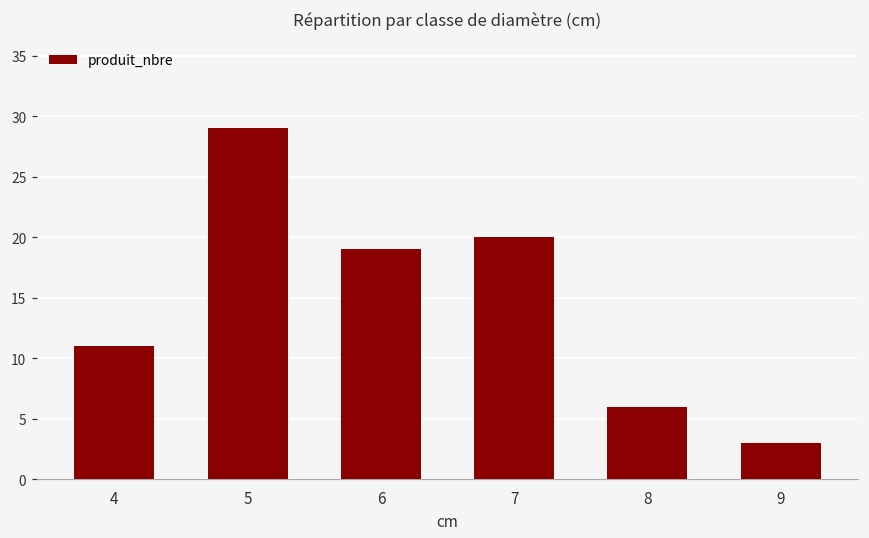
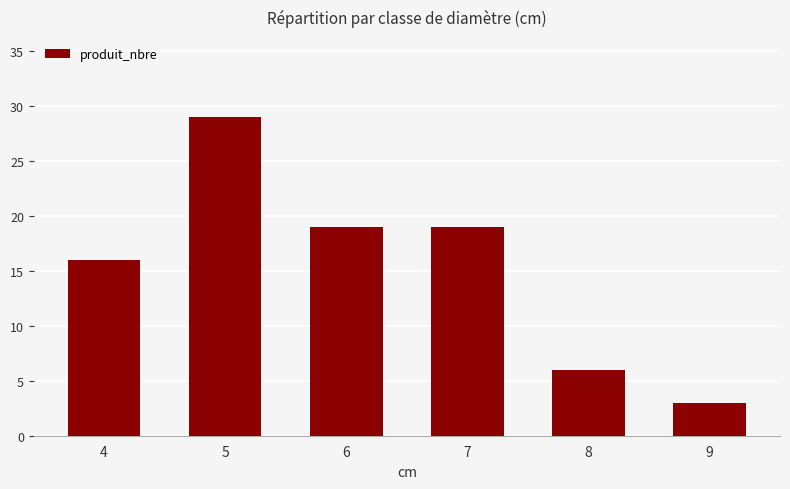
  {
-   "4": 11,
+   "4": 16,
    "5": 29,
    "6": 19,
-   "7": 20,
+   "7": 19,
    "8": 6,
    "9": 3
  }
